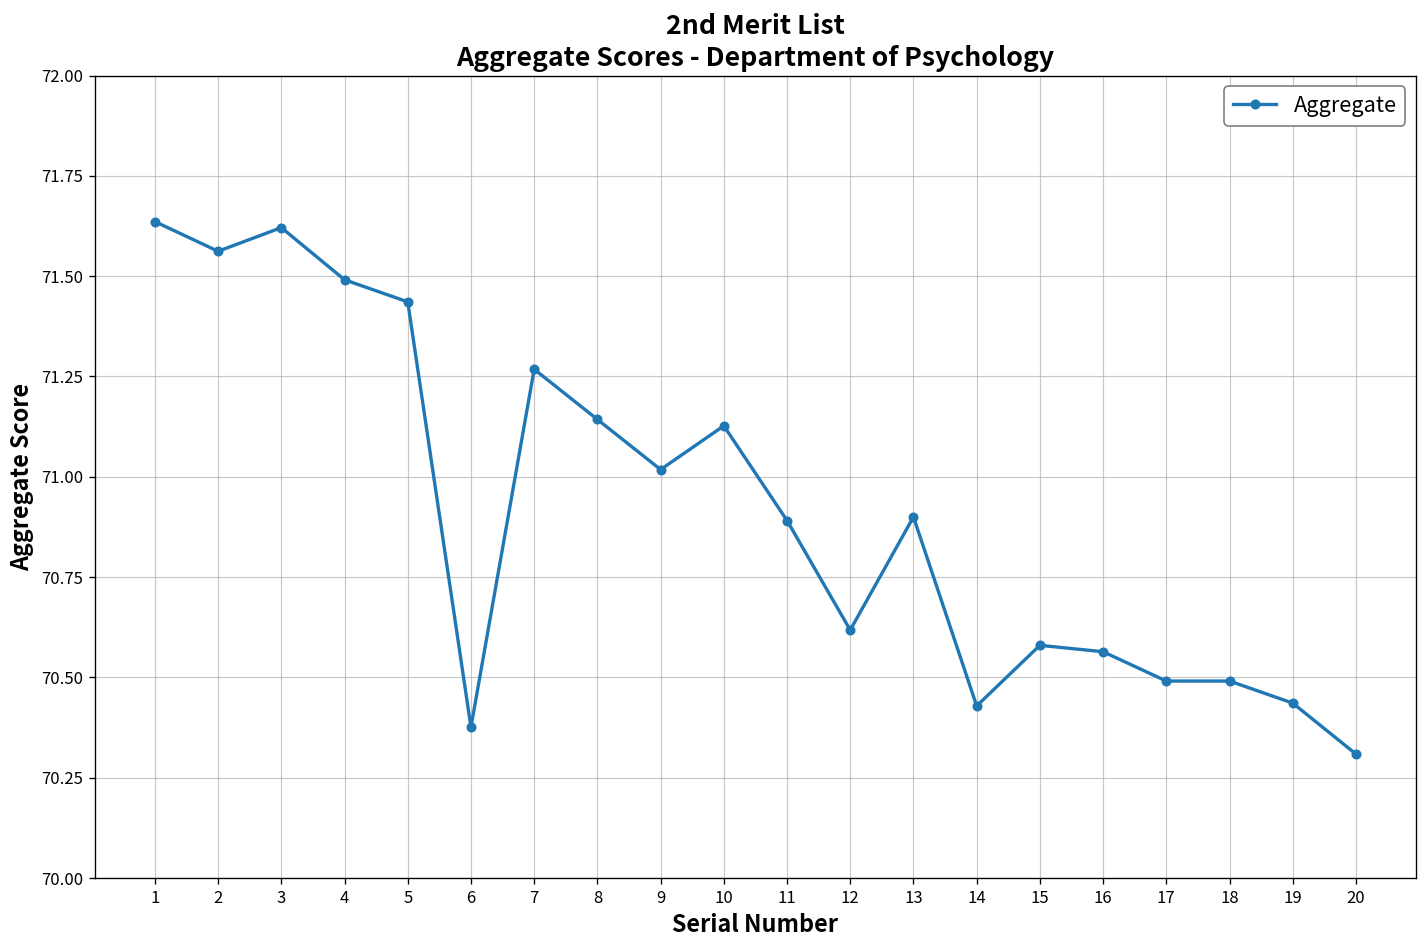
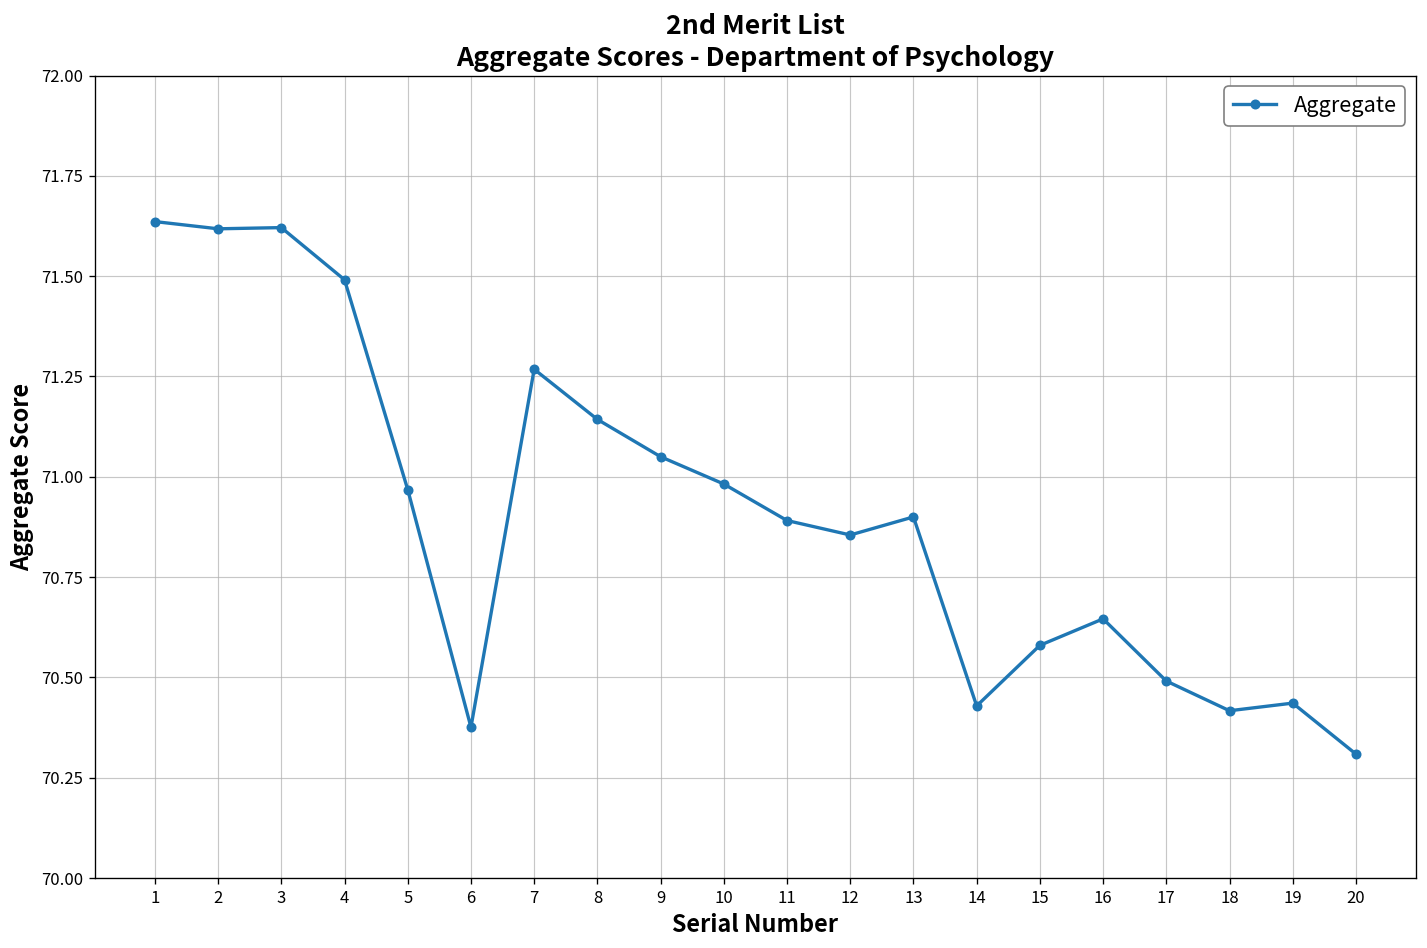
  {
    "1": 71.64,
-   "2": 71.56,
+   "2": 71.62,
    "3": 71.62,
    "4": 71.49,
-   "5": 71.44,
+   "5": 70.97,
    "6": 70.38,
    "7": 71.27,
    "8": 71.14,
-   "9": 71.02,
-   "10": 71.13,
+   "9": 71.05,
+   "10": 70.98,
    "11": 70.89,
-   "12": 70.62,
+   "12": 70.86,
    "13": 70.90,
    "14": 70.43,
    "15": 70.58,
-   "16": 70.56,
+   "16": 70.65,
    "17": 70.49,
-   "18": 70.49,
+   "18": 70.42,
    "19": 70.44,
    "20": 70.31
  }
